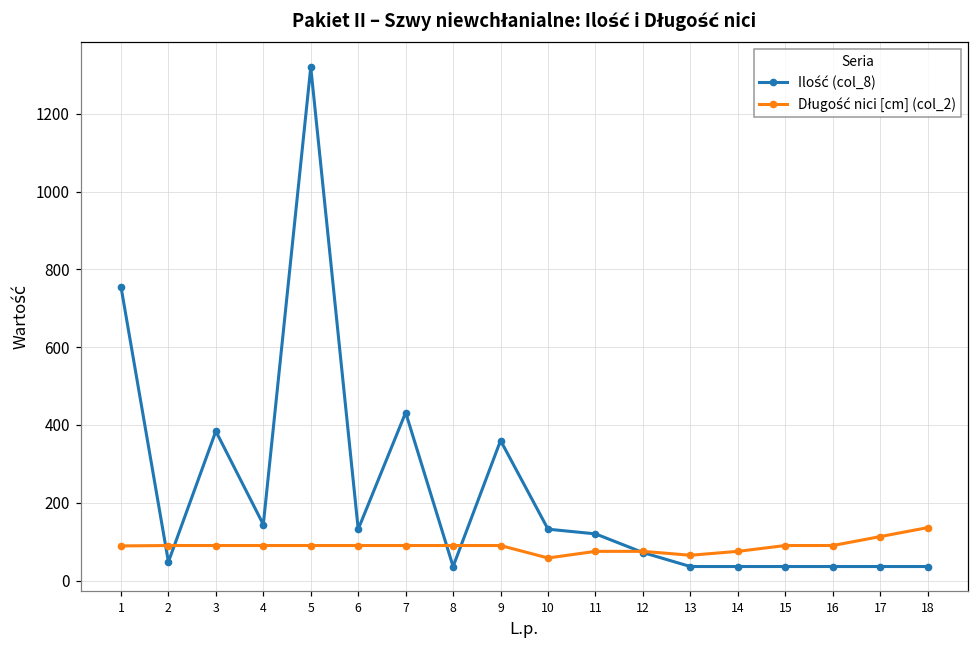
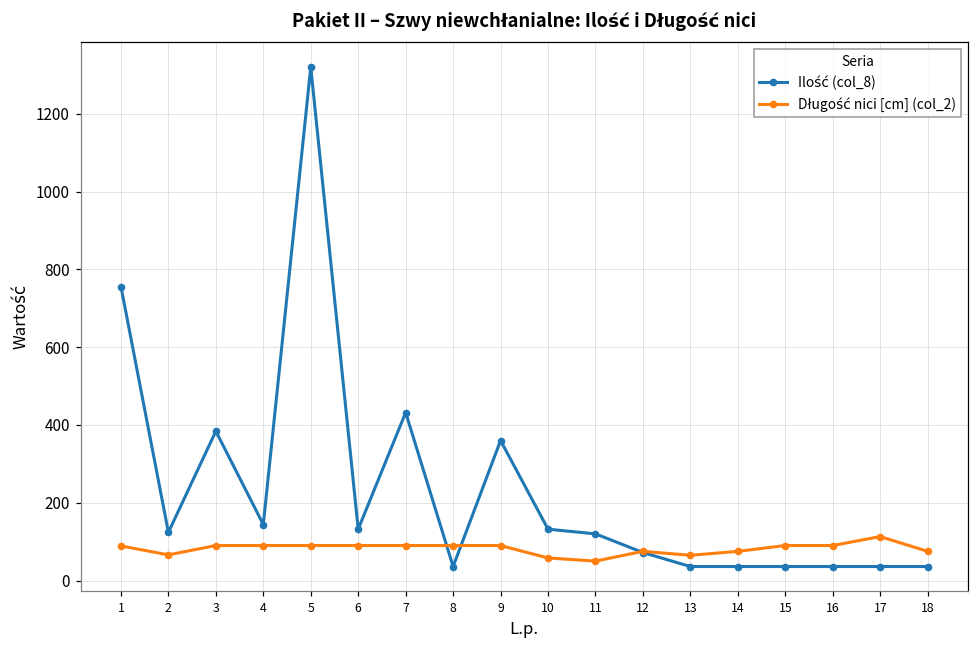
  {
    "Ilość (col_8)": {
      "1": 760,
-     "2": 50,
+     "2": 120,
      "3": 380,
      "4": 140,
      "5": 1320,
      "6": 130,
      "7": 430,
      "8": 40,
      "9": 360,
      "10": 130,
      "11": 120,
      "13": 40,
      "14": 40,
      "15": 40,
      "16": 40,
      "17": 40,
      "18": 40
    },
    "Długość nici [cm] (col_2)": {
      "1": 90,
-     "2": 90,
+     "2": 70,
      "3": 90,
      "4": 90,
      "5": 90,
      "6": 90,
      "7": 90,
      "8": 90,
      "9": 90,
      "10": 60,
-     "11": 80,
+     "11": 50,
      "13": 70,
      "14": 80,
      "15": 90,
      "16": 90,
      "17": 110,
-     "18": 140
+     "18": 80
    }
  }
